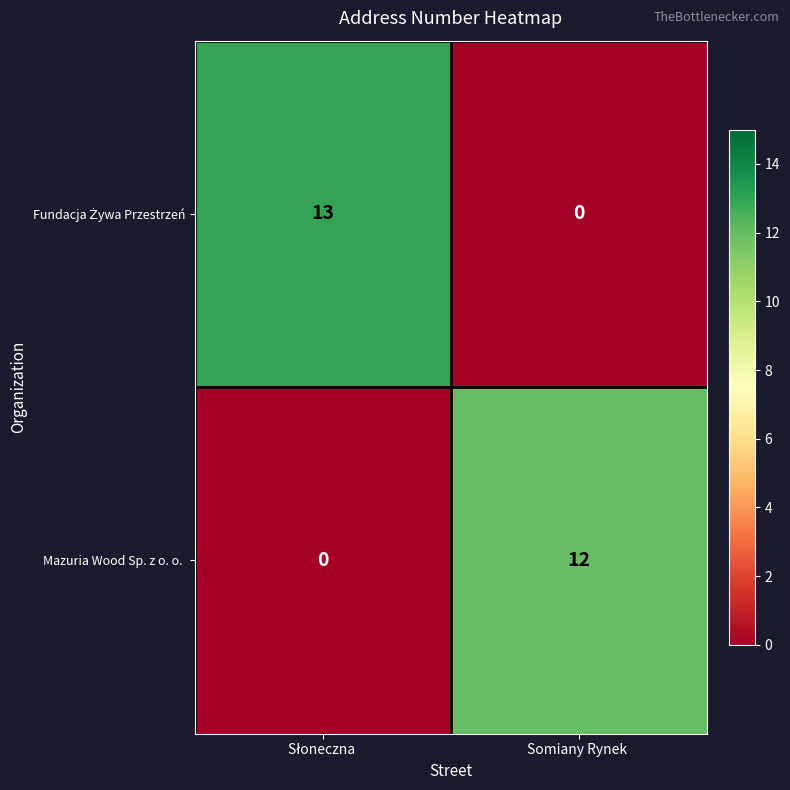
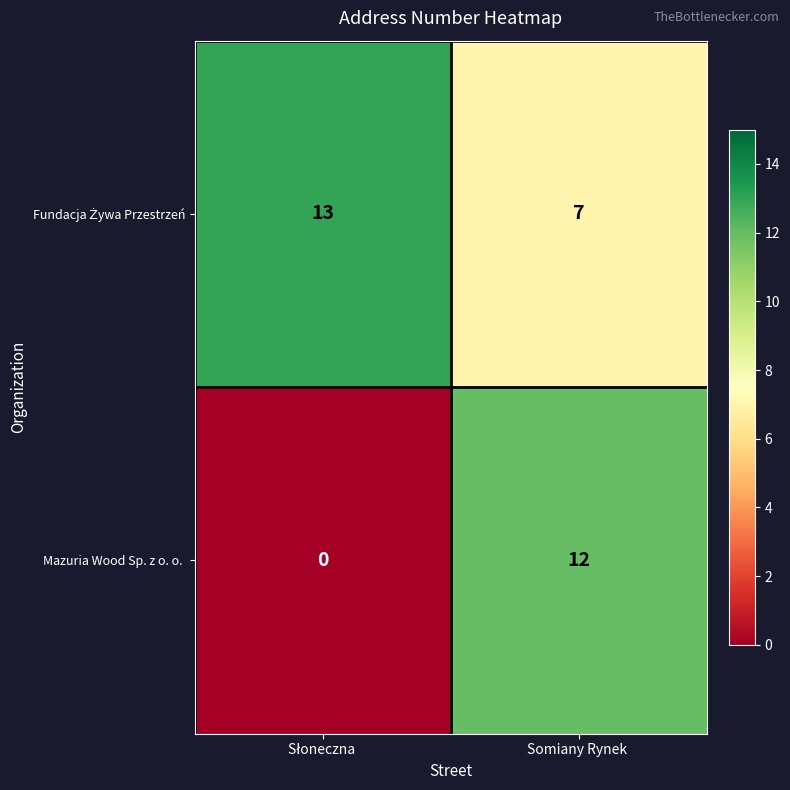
  {
    "Fundacja Żywa Przestrzeń": {
      "Słoneczna": 13,
-     "Somiany Rynek": 0
+     "Somiany Rynek": 7
    },
    "Mazuria Wood Sp. z o. o.": {
      "Słoneczna": 0,
      "Somiany Rynek": 12
    }
  }
